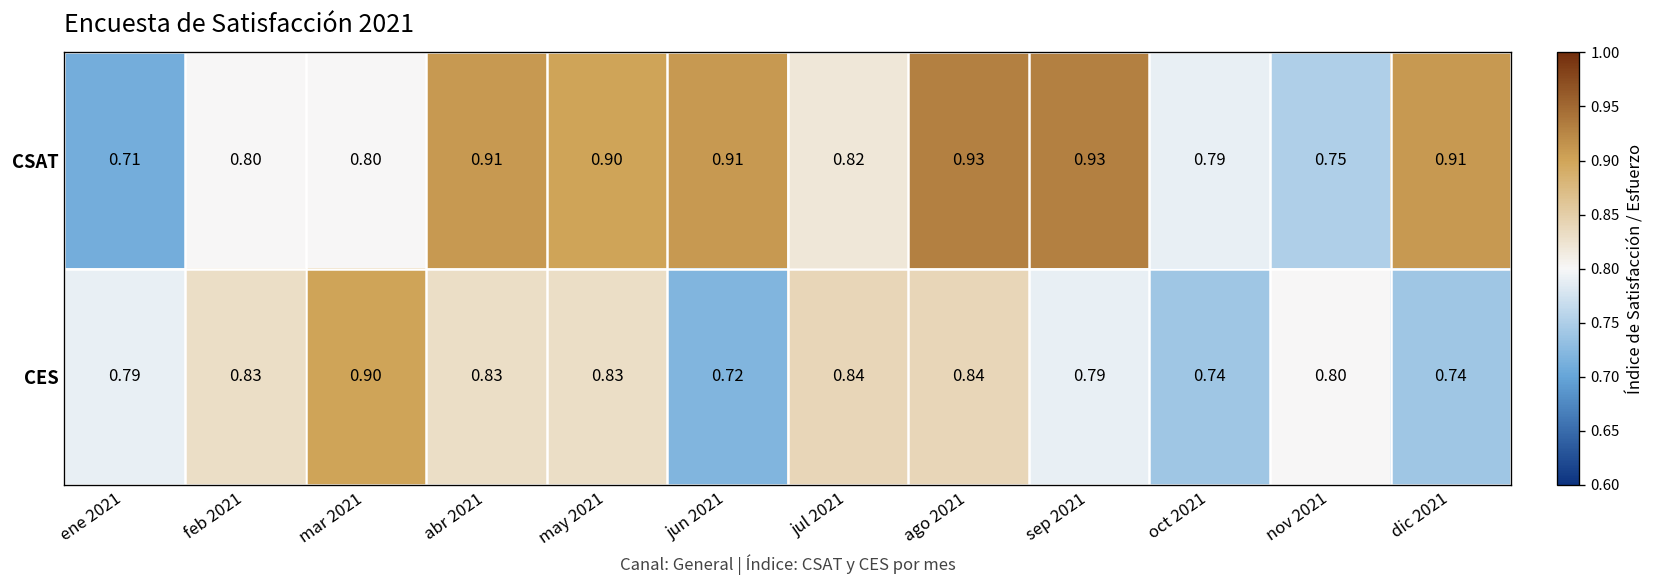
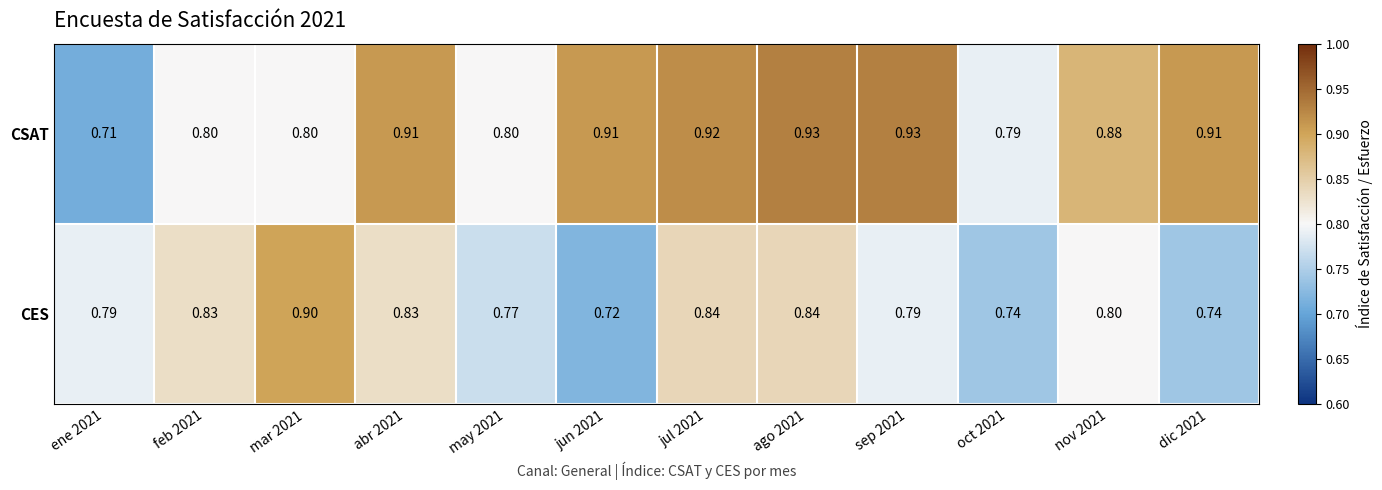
  {
    "CSAT": {
      "ene 2021": 0.71,
      "feb 2021": 0.80,
      "mar 2021": 0.80,
      "abr 2021": 0.91,
-     "may 2021": 0.90,
+     "may 2021": 0.80,
      "jun 2021": 0.91,
-     "jul 2021": 0.82,
+     "jul 2021": 0.92,
      "ago 2021": 0.93,
      "sep 2021": 0.93,
      "oct 2021": 0.79,
-     "nov 2021": 0.75,
+     "nov 2021": 0.88,
      "dic 2021": 0.91
    },
    "CES": {
      "ene 2021": 0.79,
      "feb 2021": 0.83,
      "mar 2021": 0.90,
      "abr 2021": 0.83,
-     "may 2021": 0.83,
+     "may 2021": 0.77,
      "jun 2021": 0.72,
      "jul 2021": 0.84,
      "ago 2021": 0.84,
      "sep 2021": 0.79,
      "oct 2021": 0.74,
      "nov 2021": 0.80,
      "dic 2021": 0.74
    }
  }
